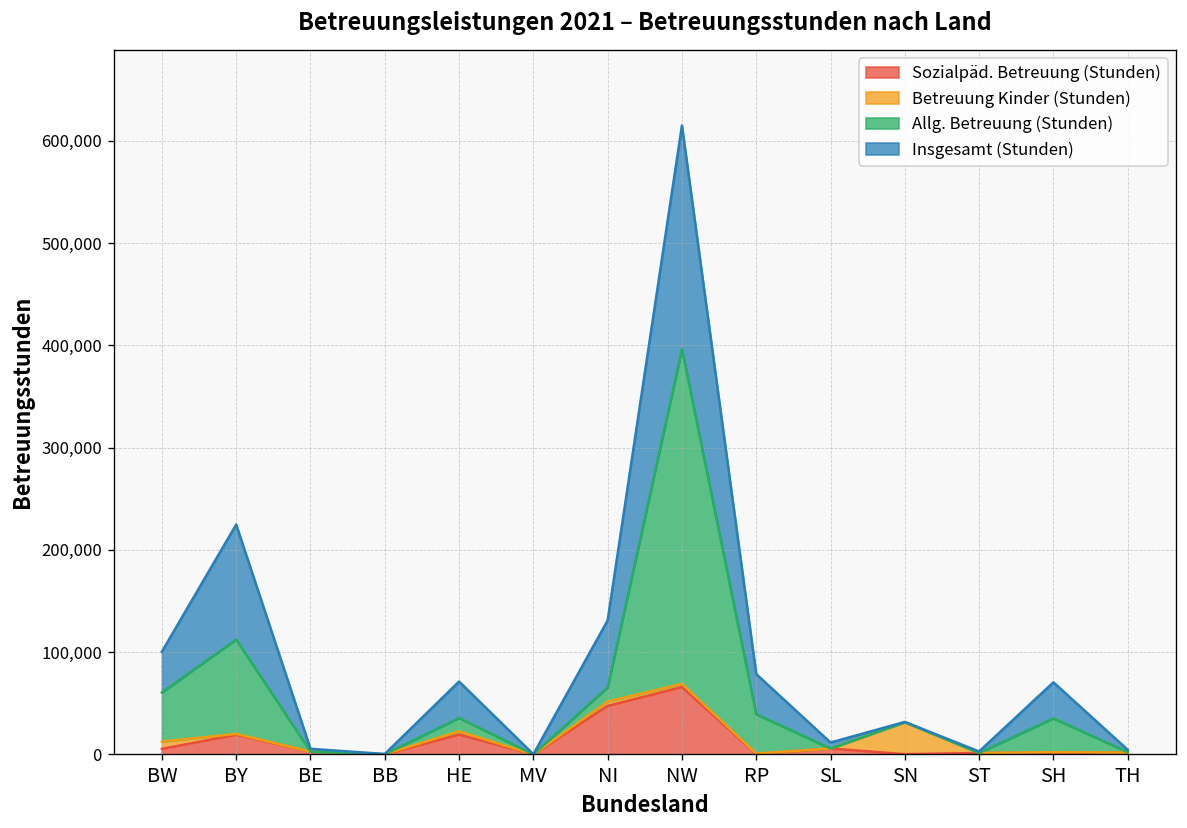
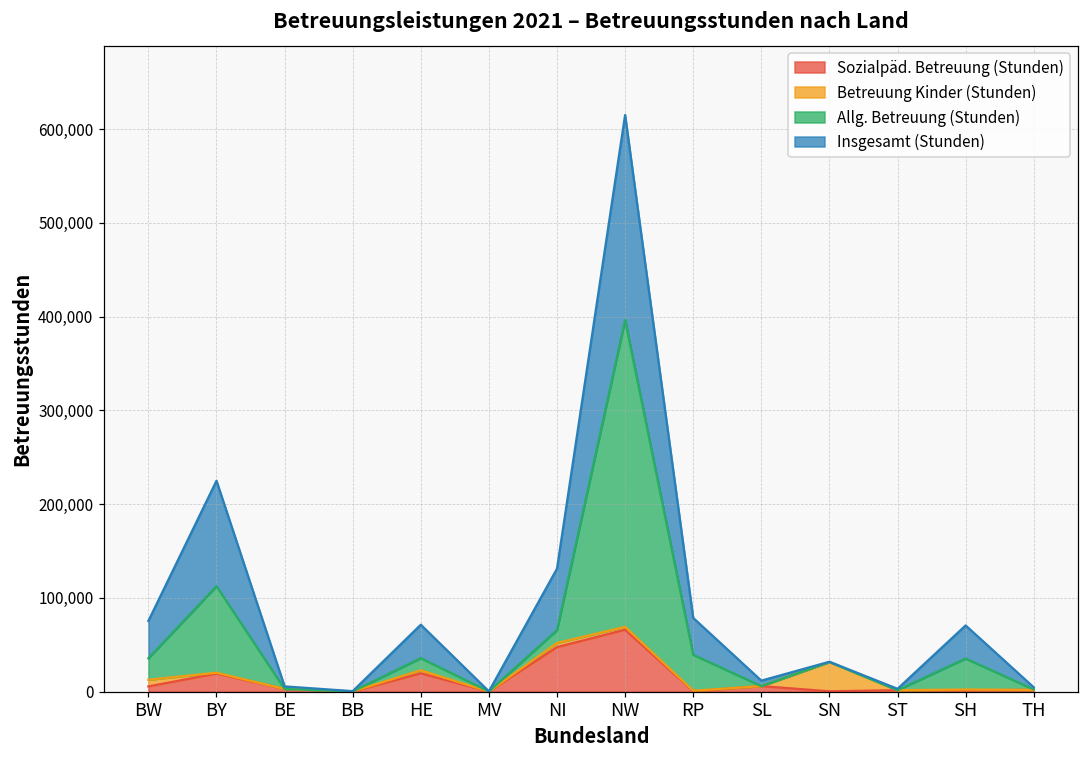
  {
    "Sozialpäd. Betreuung (Stunden)": {
      "BW": "10,000",
      "HE": "20,000",
      "NI": "50,000",
      "NW": "70,000",
      "SN": "0"
    },
    "Betreuung Kinder (Stunden)": {
      "BW": "10,000",
      "HE": "0",
      "NI": "0",
      "NW": "0"
    },
    "Allg. Betreuung (Stunden)": {
-     "BW": "50,000",
+     "BW": "20,000",
      "BY": "90,000",
      "HE": "10,000",
      "NI": "10,000",
      "NW": "330,000",
      "RP": "40,000",
      "SH": "30,000"
    },
    "Insgesamt (Stunden)": {
      "BW": "40,000",
      "BY": "110,000",
      "HE": "40,000",
      "NI": "70,000",
      "NW": "220,000",
      "RP": "40,000",
      "SL": "10,000",
      "SH": "40,000"
    }
  }
